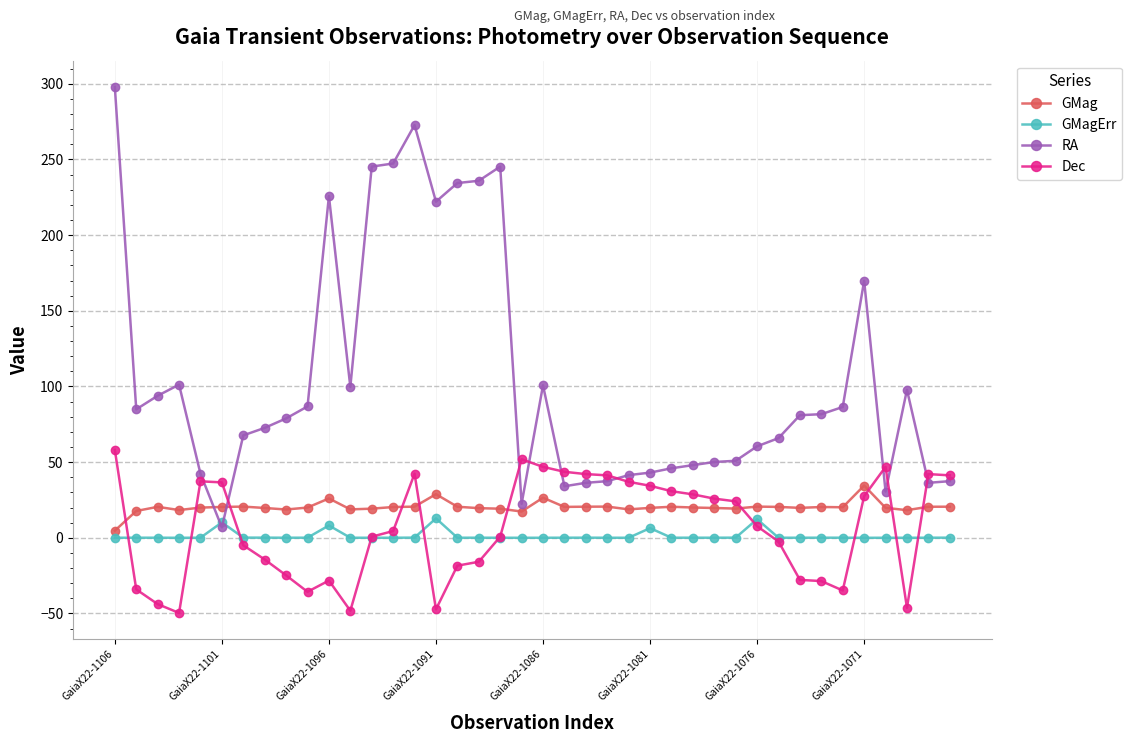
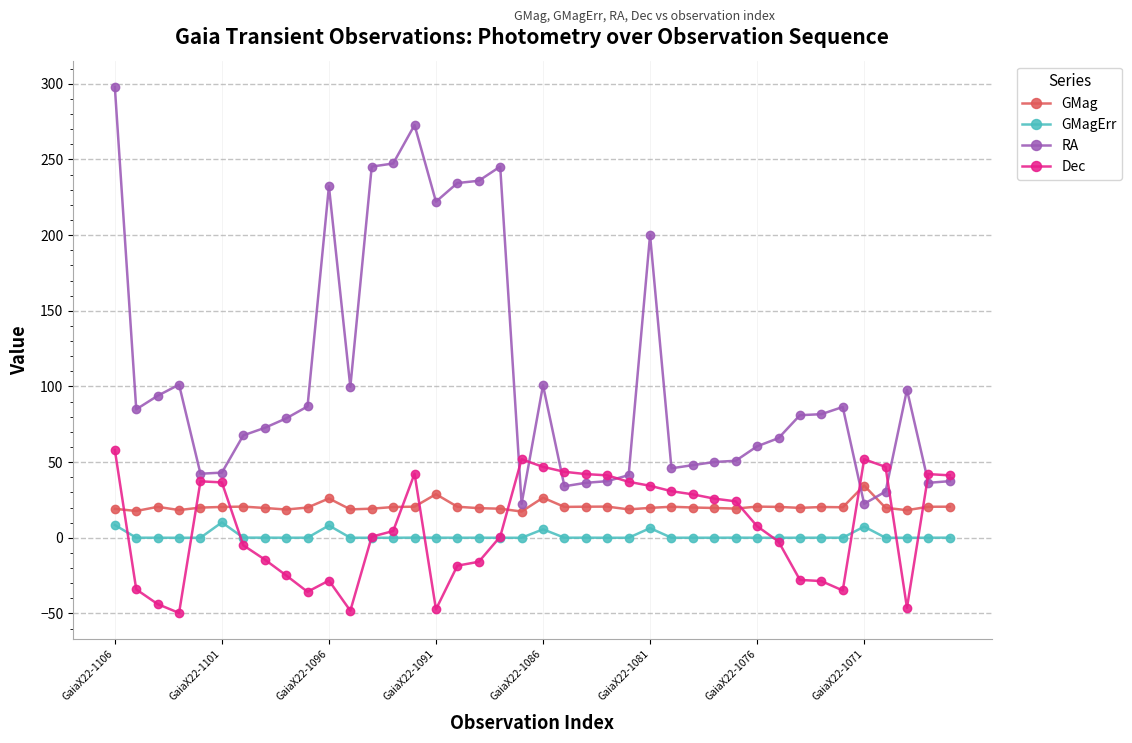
  {
    "GMag": {
-     "GaiaX22-1106": 5,
+     "GaiaX22-1106": 19,
      "GaiaX22-1101": 20,
      "GaiaX22-1096": 26,
      "GaiaX22-1091": 29,
      "GaiaX22-1086": 26,
      "GaiaX22-1081": 20,
      "GaiaX22-1076": 21,
      "GaiaX22-1071": 35
    },
    "GMagErr": {
-     "GaiaX22-1106": 0,
+     "GaiaX22-1106": 8,
      "GaiaX22-1101": 10,
      "GaiaX22-1096": 8,
-     "GaiaX22-1091": 13,
-     "GaiaX22-1086": 0,
+     "GaiaX22-1091": 0,
+     "GaiaX22-1086": 6,
      "GaiaX22-1081": 6,
-     "GaiaX22-1076": 12,
-     "GaiaX22-1071": 0
+     "GaiaX22-1076": 0,
+     "GaiaX22-1071": 7
    },
    "RA": {
      "GaiaX22-1106": 298,
-     "GaiaX22-1101": 7,
-     "GaiaX22-1096": 226,
+     "GaiaX22-1101": 43,
+     "GaiaX22-1096": 232,
      "GaiaX22-1091": 222,
      "GaiaX22-1086": 101,
-     "GaiaX22-1081": 43,
+     "GaiaX22-1081": 200,
      "GaiaX22-1076": 60,
-     "GaiaX22-1071": 170
+     "GaiaX22-1071": 22
    },
    "Dec": {
      "GaiaX22-1106": 58,
      "GaiaX22-1101": 37,
      "GaiaX22-1096": -28,
      "GaiaX22-1091": -47,
      "GaiaX22-1086": 47,
      "GaiaX22-1081": 34,
      "GaiaX22-1076": 8,
-     "GaiaX22-1071": 28
+     "GaiaX22-1071": 52
    }
  }
